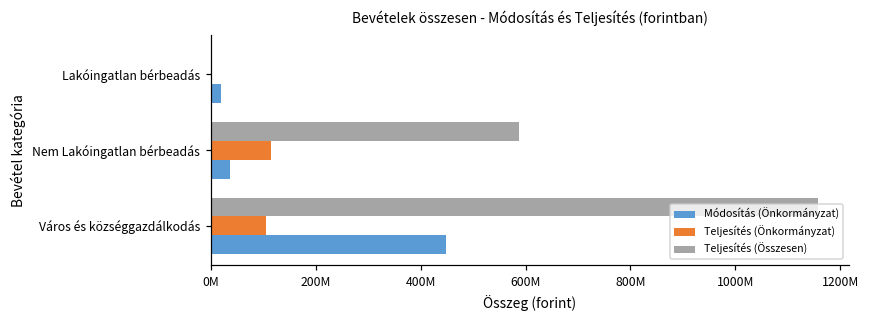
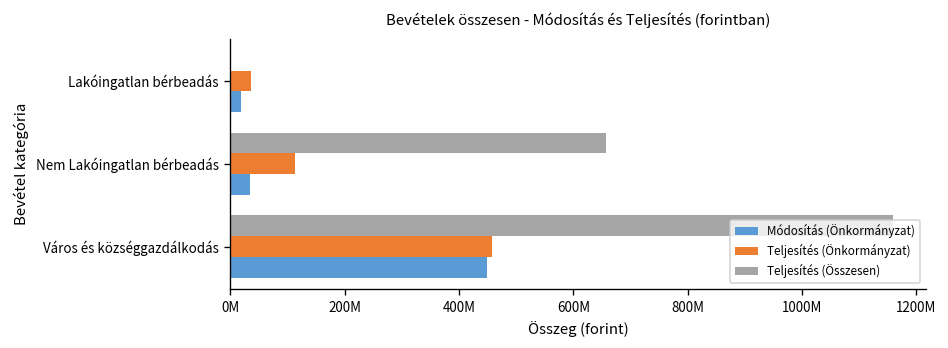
  {
    "Módosítás (Önkormányzat)": {
      "Lakóingatlan bérbeadás": 20000000,
      "Nem Lakóingatlan bérbeadás": 40000000,
      "Város és községgazdálkodás": 450000000
    },
    "Teljesítés (Önkormányzat)": {
-     "Lakóingatlan bérbeadás": 0,
+     "Lakóingatlan bérbeadás": 40000000,
      "Nem Lakóingatlan bérbeadás": 110000000,
-     "Város és községgazdálkodás": 110000000
+     "Város és községgazdálkodás": 460000000
    },
    "Teljesítés (Összesen)": {
      "Lakóingatlan bérbeadás": 0,
-     "Nem Lakóingatlan bérbeadás": 590000000
+     "Nem Lakóingatlan bérbeadás": 660000000
    }
  }
